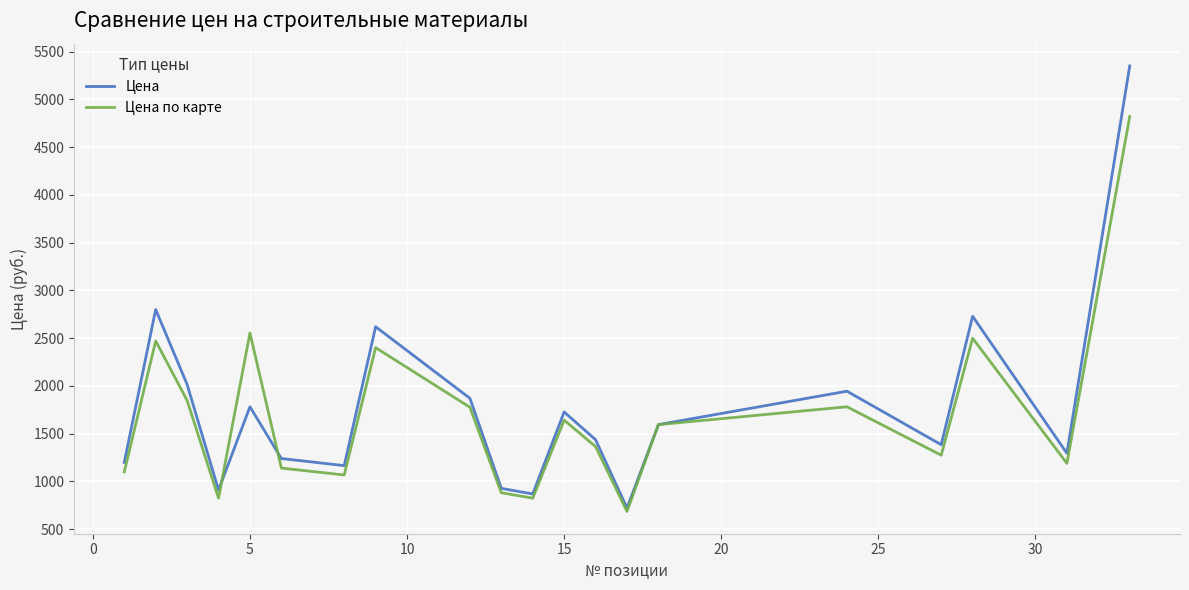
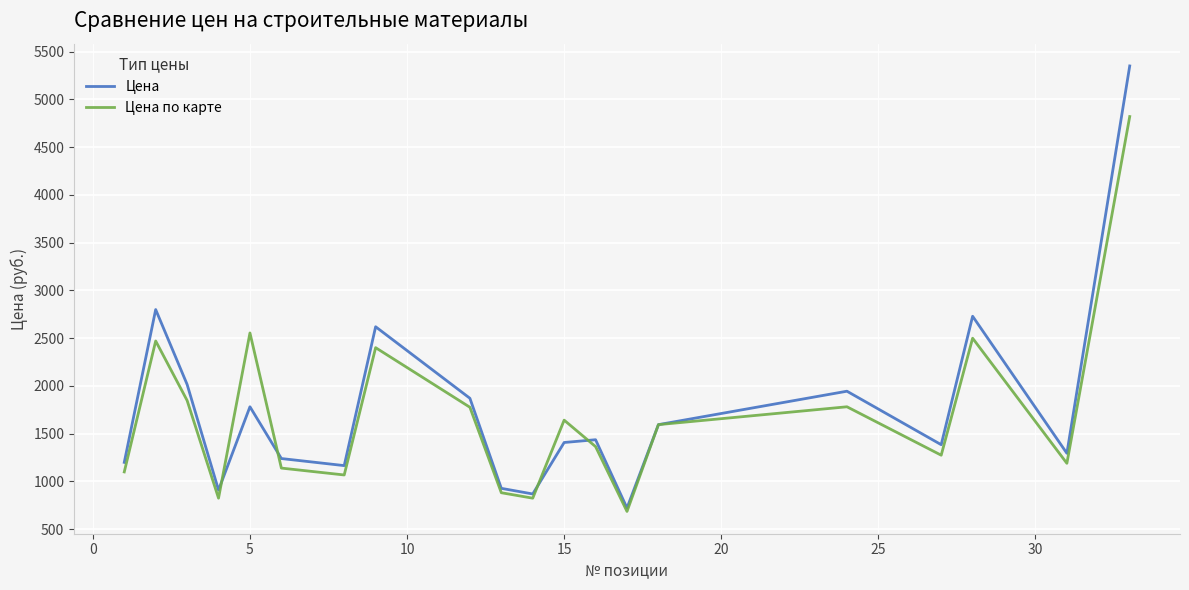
  {
    "Цена": {
      "5": 1800,
-     "15": 1700
+     "15": 1400
    },
    "Цена по карте": {
      "5": 2600,
      "15": 1600
    }
  }
